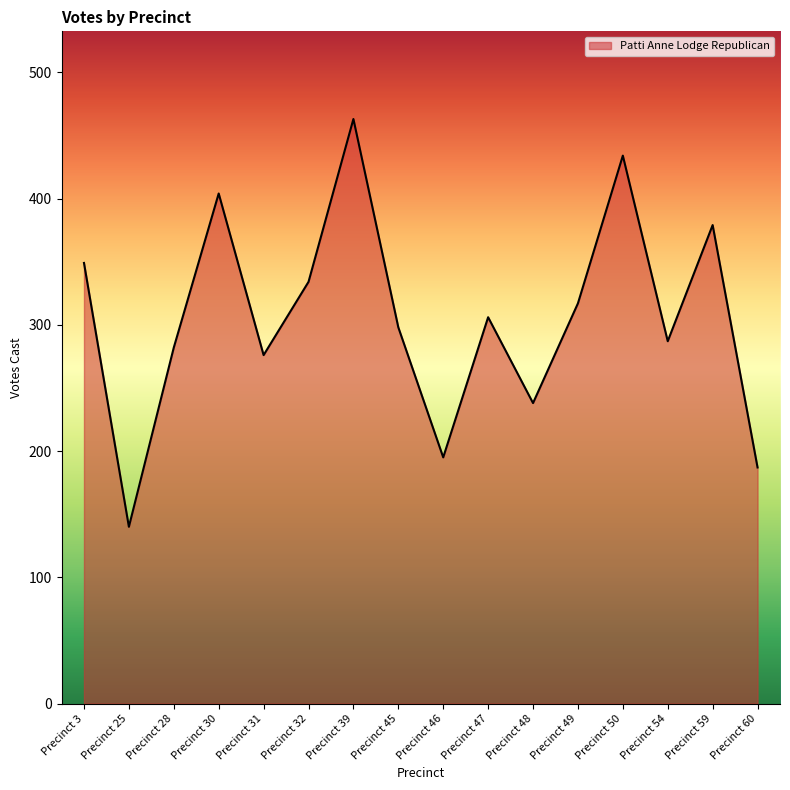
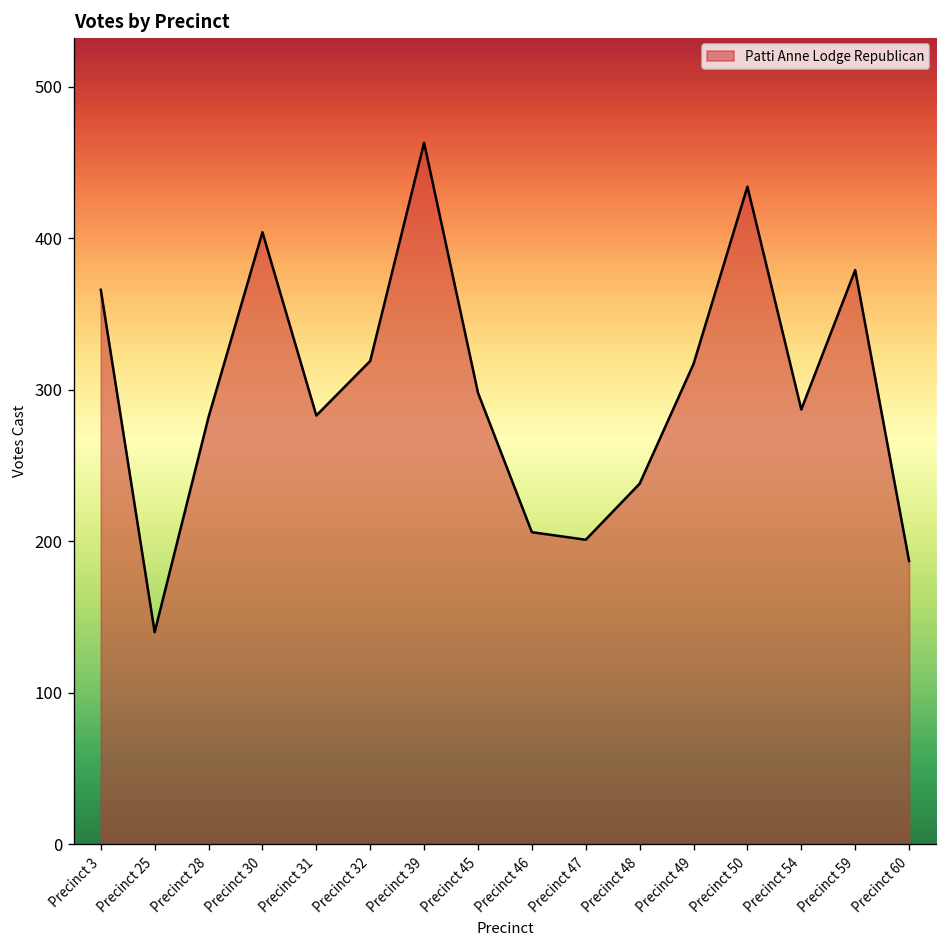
  {
-   "Precinct 3": 349,
+   "Precinct 3": 366,
    "Precinct 25": 140,
    "Precinct 28": 282,
    "Precinct 30": 404,
-   "Precinct 31": 276,
-   "Precinct 32": 334,
+   "Precinct 31": 283,
+   "Precinct 32": 319,
    "Precinct 39": 463,
    "Precinct 45": 298,
-   "Precinct 46": 195,
-   "Precinct 47": 306,
+   "Precinct 46": 206,
+   "Precinct 47": 201,
    "Precinct 48": 238,
    "Precinct 49": 317,
    "Precinct 50": 434,
    "Precinct 54": 287,
    "Precinct 59": 379,
    "Precinct 60": 187
  }
